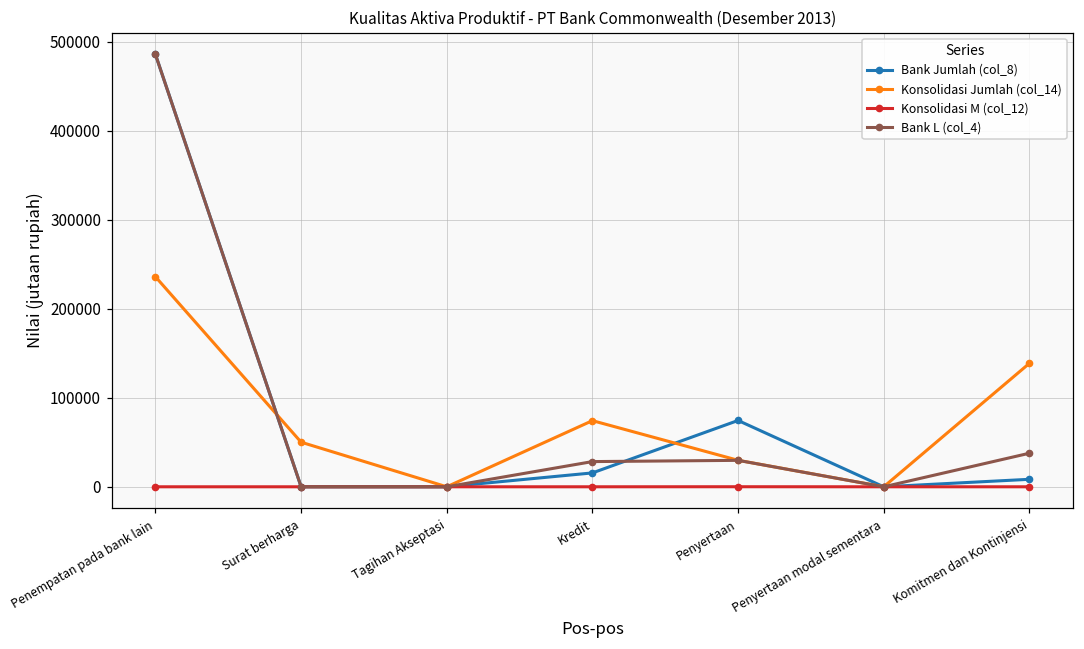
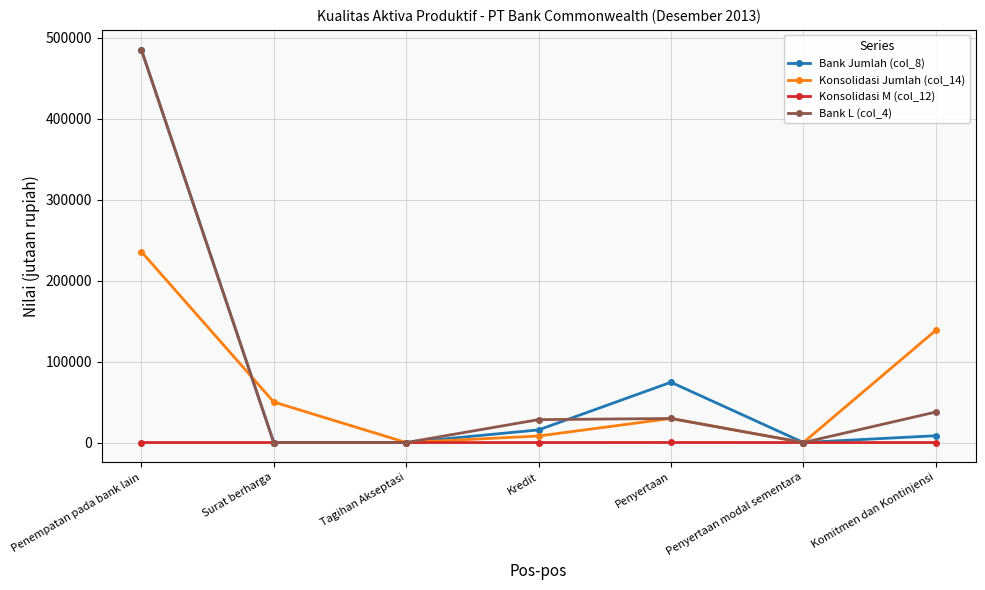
  {
    "Bank Jumlah (col_8)": {
      "Kredit": 20000,
      "Penyertaan": 70000,
      "Komitmen dan Kontinjensi": 10000
    },
    "Konsolidasi Jumlah (col_14)": {
      "Penempatan pada bank lain": 240000,
      "Surat berharga": 50000,
-     "Kredit": 70000,
+     "Kredit": 10000,
      "Komitmen dan Kontinjensi": 140000
    },
    "Konsolidasi M (col_12)": {
      "Penempatan pada bank lain": 0,
      "Kredit": 0,
      "Penyertaan": 0,
      "Komitmen dan Kontinjensi": 0
    },
    "Bank L (col_4)": {
      "Kredit": 30000,
      "Komitmen dan Kontinjensi": 40000
    }
  }
